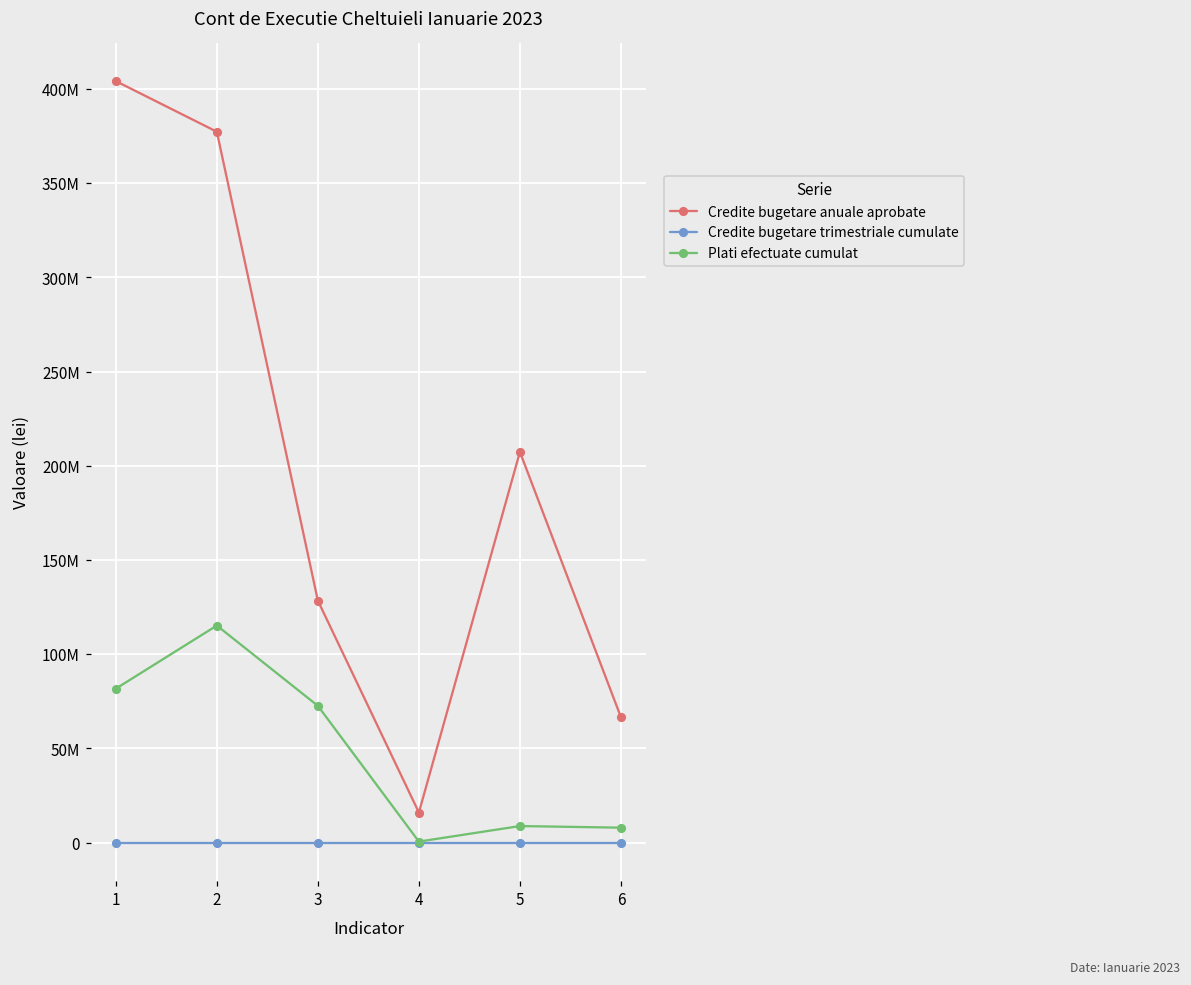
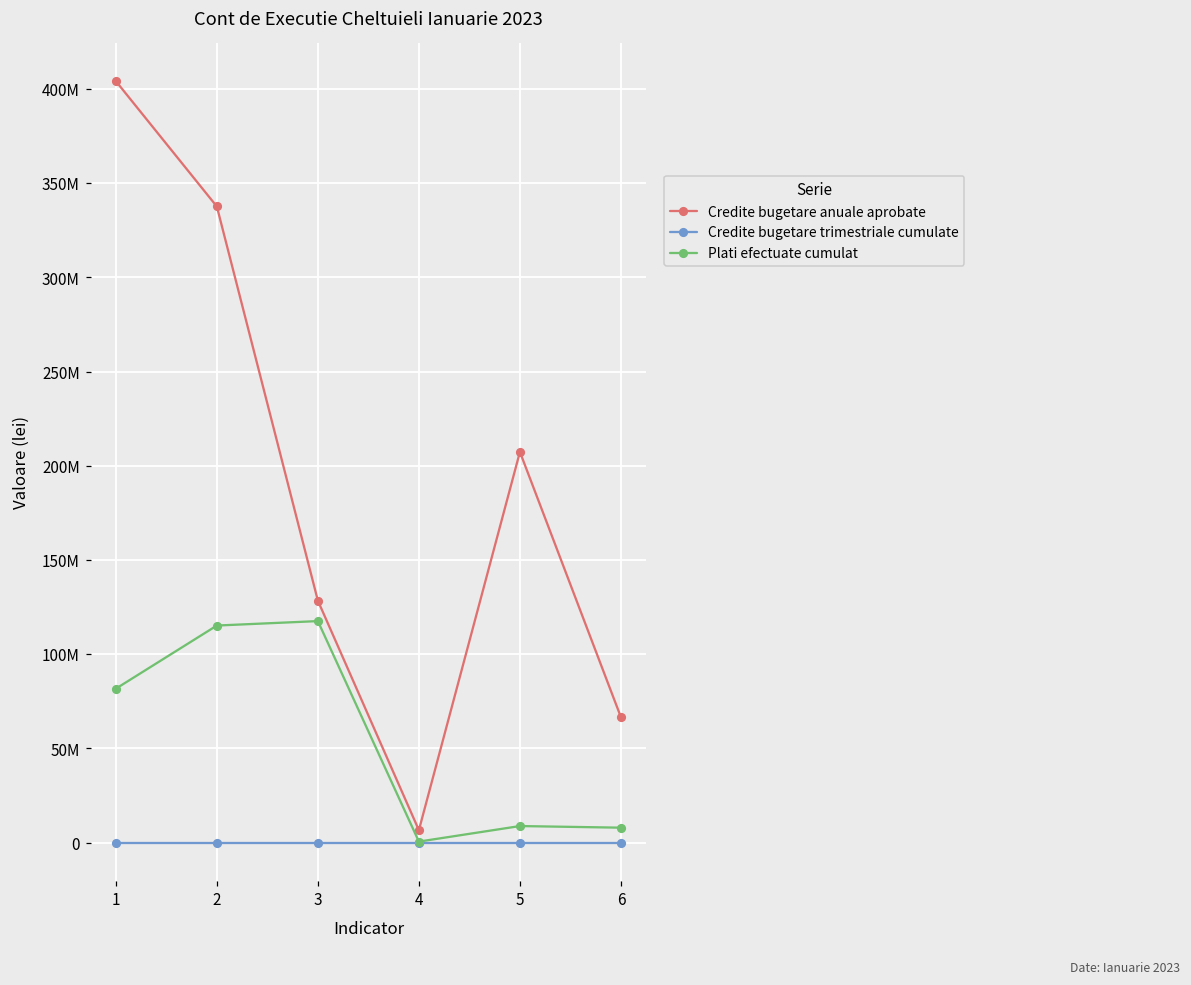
  {
    "Credite bugetare anuale aprobate": {
      "1": 404000000,
-     "2": 377000000,
+     "2": 338000000,
      "3": 128000000,
-     "4": 16000000,
+     "4": 7000000,
      "5": 207000000,
      "6": 67000000
    },
    "Credite bugetare trimestriale cumulate": {
      "1": 0,
      "2": 0,
      "3": 0,
      "5": 0,
      "6": 0
    },
    "Plati efectuate cumulat": {
      "1": 82000000,
      "2": 115000000,
-     "3": 73000000,
+     "3": 118000000,
      "5": 9000000,
      "6": 8000000
    }
  }
